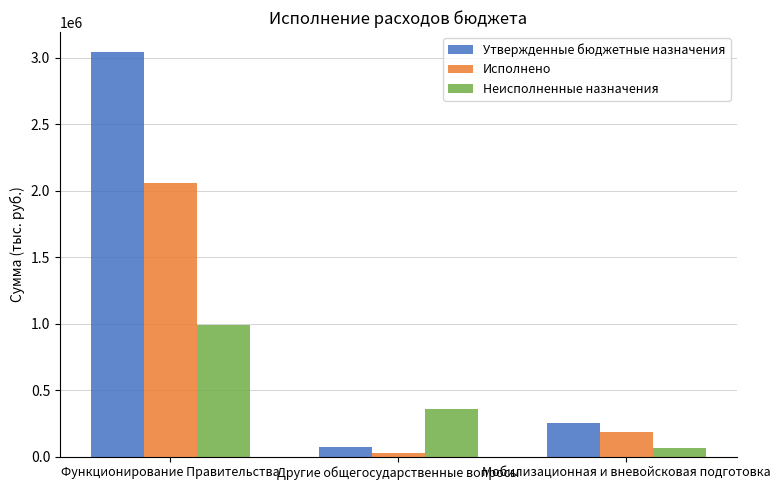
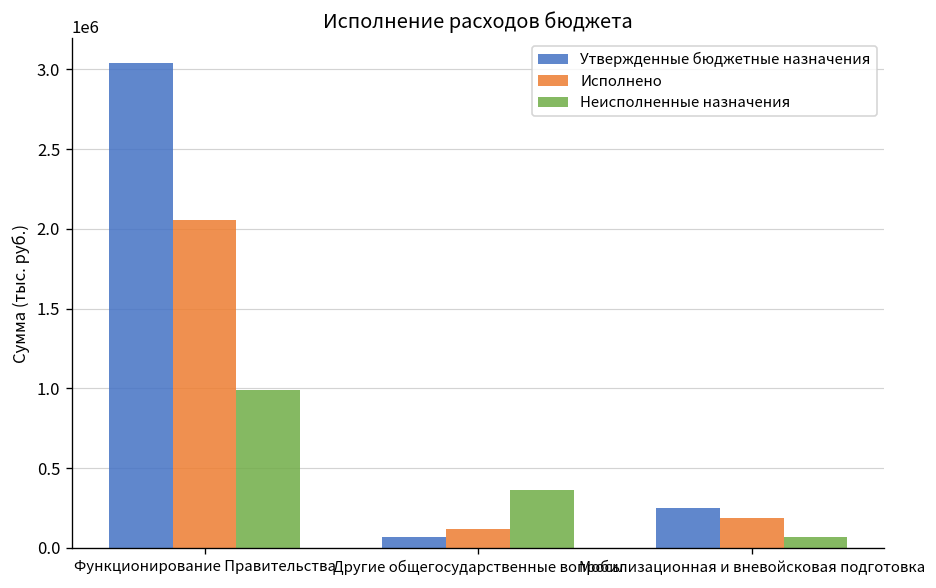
  {
    "Утвержденные бюджетные назначения": {
      "Функционирование Правительства": 3040000,
      "Другие общегосударственные вопросы": 70000,
      "Мобилизационная и вневойсковая подготовка": 250000
    },
    "Исполнено": {
      "Функционирование Правительства": 2050000,
-     "Другие общегосударственные вопросы": 30000,
+     "Другие общегосударственные вопросы": 120000,
      "Мобилизационная и вневойсковая подготовка": 190000
    },
    "Неисполненные назначения": {
      "Функционирование Правительства": 990000,
      "Другие общегосударственные вопросы": 360000,
      "Мобилизационная и вневойсковая подготовка": 70000
    }
  }
